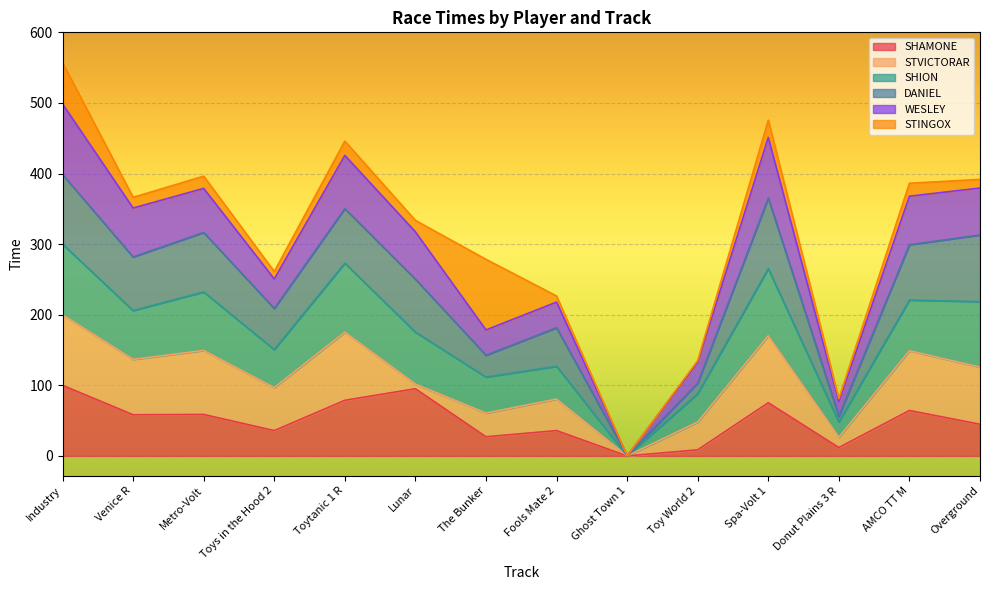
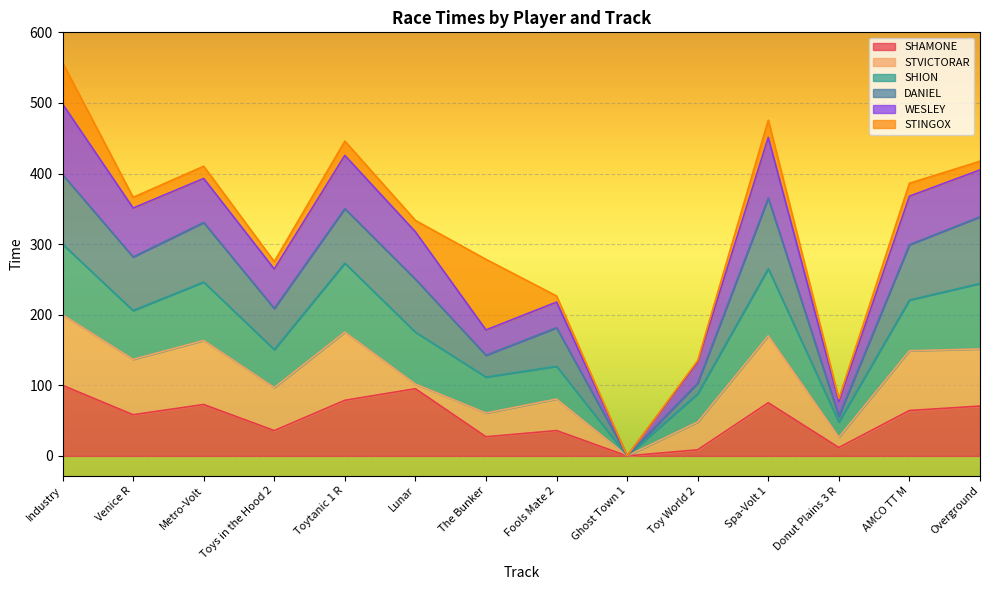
  {
    "SHAMONE": {
      "Industry": 100,
      "Venice R": 60,
-     "Metro-Volt": 60,
+     "Metro-Volt": 70,
      "Toys in the Hood 2": 40,
      "Toytanic 1 R": 80,
      "Lunar": 100,
      "The Bunker": 30,
      "Fools Mate 2": 40,
      "Toy World 2": 10,
      "Spa-Volt 1": 80,
      "Donut Plains 3 R": 10,
      "AMCO TT M": 60,
-     "Overground": 40
+     "Overground": 70
    },
    "STVICTORAR": {
      "Industry": 100,
      "Venice R": 80,
      "Metro-Volt": 90,
      "Toys in the Hood 2": 60,
      "Toytanic 1 R": 100,
      "Lunar": 10,
      "The Bunker": 30,
      "Fools Mate 2": 40,
      "Toy World 2": 40,
      "Spa-Volt 1": 90,
      "Donut Plains 3 R": 10,
      "AMCO TT M": 80,
      "Overground": 80
    },
    "WESLEY": {
      "Industry": 100,
      "Venice R": 70,
      "Metro-Volt": 60,
-     "Toys in the Hood 2": 40,
+     "Toys in the Hood 2": 60,
      "Toytanic 1 R": 80,
      "Lunar": 70,
      "The Bunker": 40,
      "Fools Mate 2": 40,
      "Spa-Volt 1": 90,
      "Donut Plains 3 R": 20,
      "AMCO TT M": 70,
      "Overground": 70
    },
    "STINGOX": {
      "Industry": 60,
      "Venice R": 20,
      "Metro-Volt": 20,
      "Toys in the Hood 2": 10,
      "Toytanic 1 R": 20,
      "Lunar": 20,
      "The Bunker": 100,
      "Fools Mate 2": 10,
      "Spa-Volt 1": 20,
      "Donut Plains 3 R": 0,
      "AMCO TT M": 20,
      "Overground": 10
    }
  }
